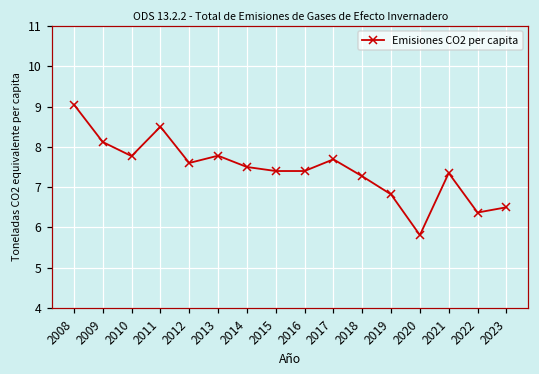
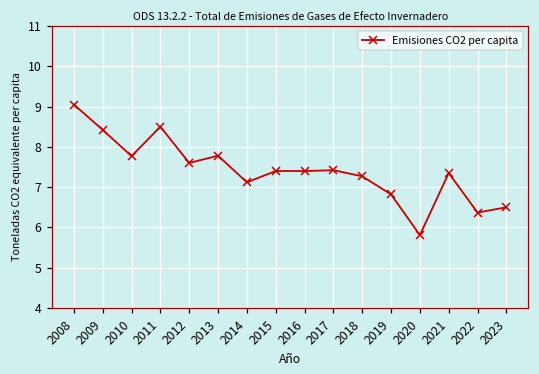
  {
    "2008": 9.1,
-   "2009": 8.1,
+   "2009": 8.4,
    "2010": 7.8,
    "2011": 8.5,
    "2012": 7.6,
    "2013": 7.8,
-   "2014": 7.5,
+   "2014": 7.1,
    "2015": 7.4,
    "2016": 7.4,
-   "2017": 7.7,
+   "2017": 7.4,
    "2018": 7.3,
    "2019": 6.8,
    "2020": 5.8,
    "2021": 7.4,
    "2022": 6.4,
    "2023": 6.5
  }
